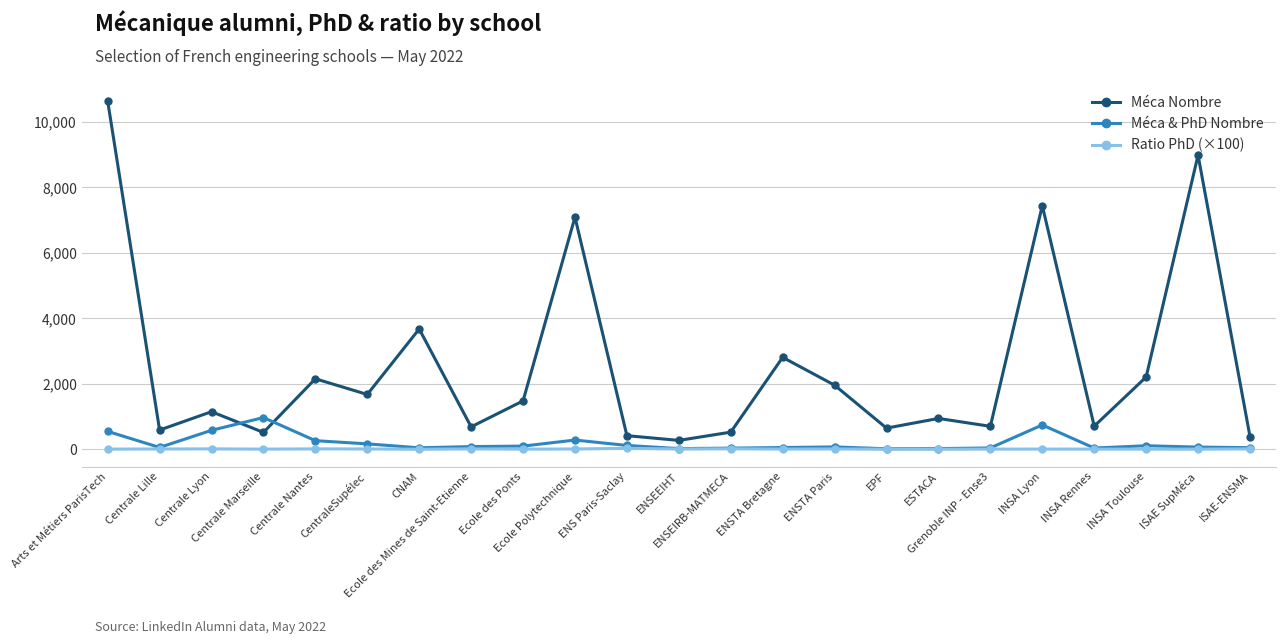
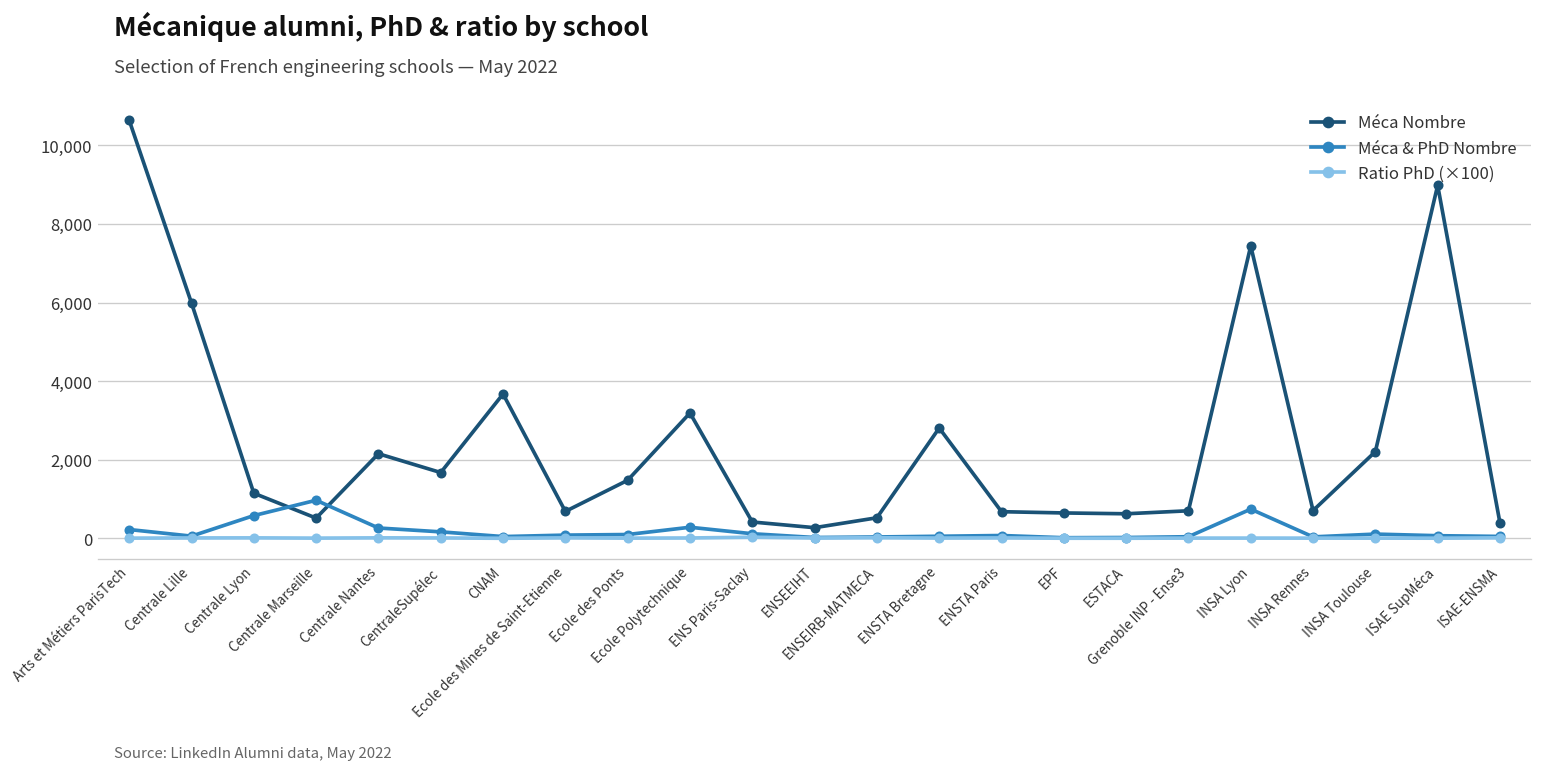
  {
    "Méca Nombre": {
      "Arts et Métiers ParisTech": "10,600",
-     "Centrale Lille": "600",
+     "Centrale Lille": "6,000",
      "Centrale Lyon": "1,100",
      "Centrale Marseille": "500",
      "Centrale Nantes": "2,200",
      "CentraleSupélec": "1,700",
      "CNAM": "3,700",
      "Ecole des Mines de Saint-Etienne": "700",
      "Ecole des Ponts": "1,500",
-     "Ecole Polytechnique": "7,100",
+     "Ecole Polytechnique": "3,200",
      "ENS Paris-Saclay": "400",
      "ENSEEIHT": "300",
      "ENSEIRB-MATMECA": "500",
      "ENSTA Bretagne": "2,800",
-     "ENSTA Paris": "2,000",
+     "ENSTA Paris": "700",
      "EPF": "600",
-     "ESTACA": "900",
+     "ESTACA": "600",
      "Grenoble INP - Ense3": "700",
      "INSA Lyon": "7,400",
      "INSA Rennes": "700",
      "INSA Toulouse": "2,200",
      "ISAE SupMéca": "9,000",
      "ISAE-ENSMA": "400"
    },
    "Méca & PhD Nombre": {
-     "Arts et Métiers ParisTech": "500",
+     "Arts et Métiers ParisTech": "200",
      "Centrale Lyon": "600",
      "Centrale Marseille": "1,000",
      "Centrale Nantes": "300",
      "CentraleSupélec": "200",
      "Ecole des Ponts": "100",
      "Ecole Polytechnique": "300",
      "ENS Paris-Saclay": "100",
      "INSA Lyon": "700",
      "INSA Toulouse": "100"
    },
    "Ratio PhD (×100)": {
      "Arts et Métiers ParisTech": "0",
      "Centrale Lyon": "0",
      "Centrale Marseille": "0",
      "Centrale Nantes": "0",
      "CentraleSupélec": "0",
      "Ecole des Ponts": "0",
      "Ecole Polytechnique": "0",
      "ENS Paris-Saclay": "0",
      "INSA Lyon": "0",
      "INSA Toulouse": "0"
    }
  }
